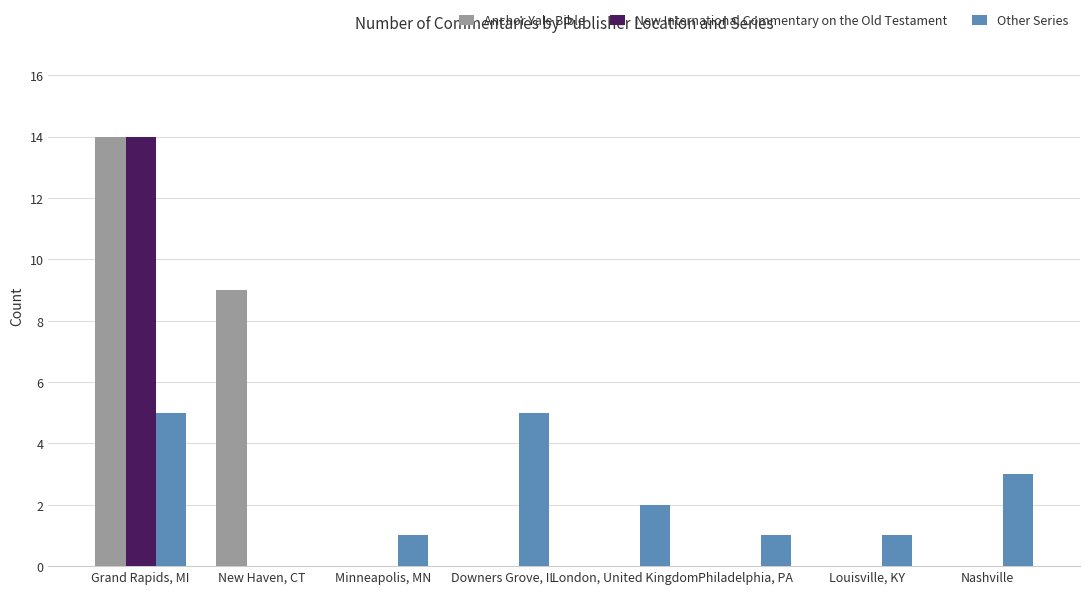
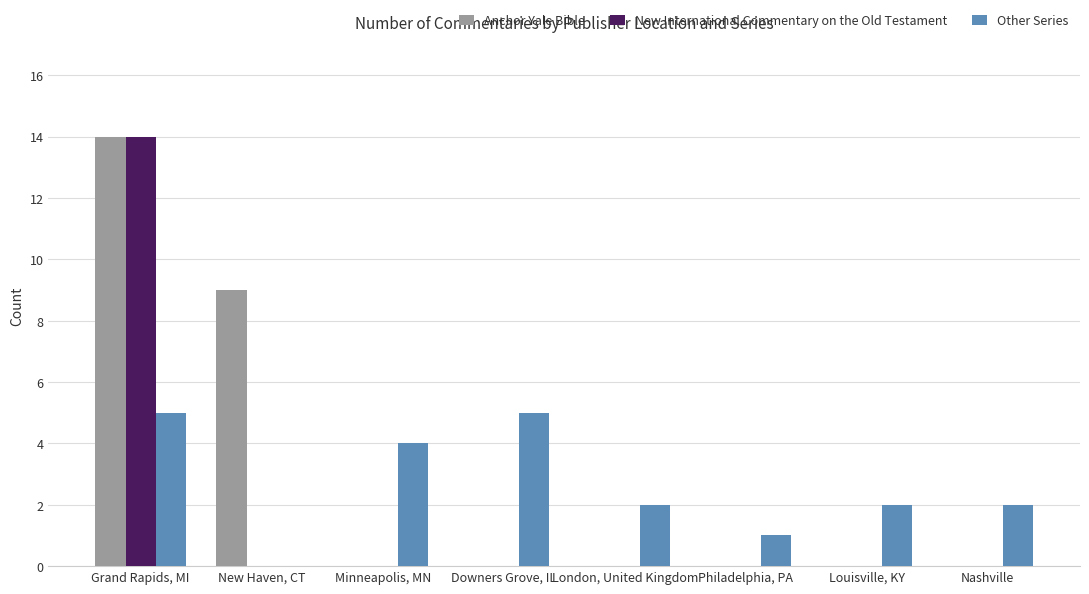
  {
    "Anchor Yale Bible": {
      "Grand Rapids, MI": 14,
      "New Haven, CT": 9,
      "Minneapolis, MN": 0,
      "Downers Grove, IL": 0,
      "London, United Kingdom": 0,
      "Philadelphia, PA": 0,
      "Louisville, KY": 0,
      "Nashville": 0
    },
    "New International Commentary on the Old Testament": {
      "Grand Rapids, MI": 14,
      "New Haven, CT": 0,
      "Minneapolis, MN": 0,
      "Downers Grove, IL": 0,
      "London, United Kingdom": 0,
      "Philadelphia, PA": 0,
      "Louisville, KY": 0,
      "Nashville": 0
    },
    "Other Series": {
      "Grand Rapids, MI": 5,
      "New Haven, CT": 0,
-     "Minneapolis, MN": 1,
+     "Minneapolis, MN": 4,
      "Downers Grove, IL": 5,
      "London, United Kingdom": 2,
      "Philadelphia, PA": 1,
-     "Louisville, KY": 1,
-     "Nashville": 3
+     "Louisville, KY": 2,
+     "Nashville": 2
    }
  }
